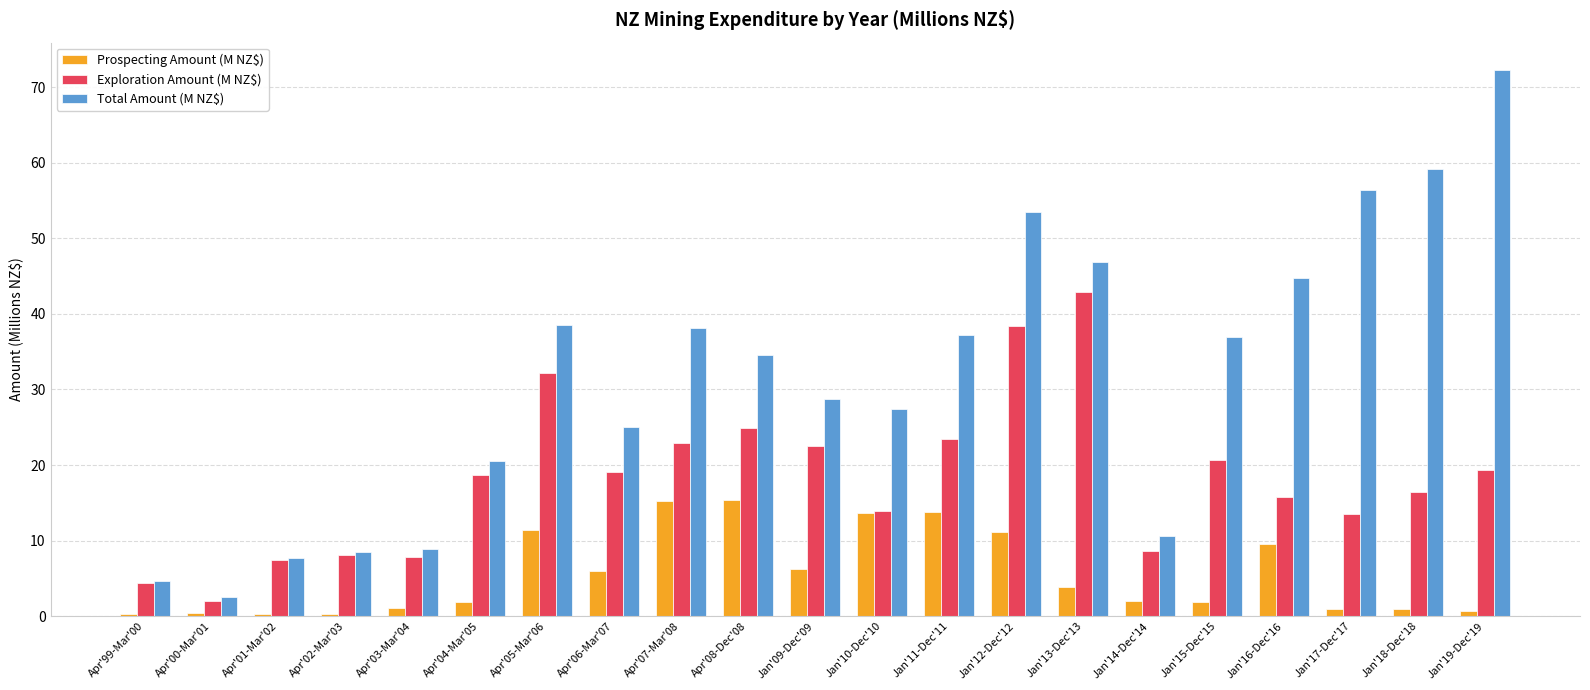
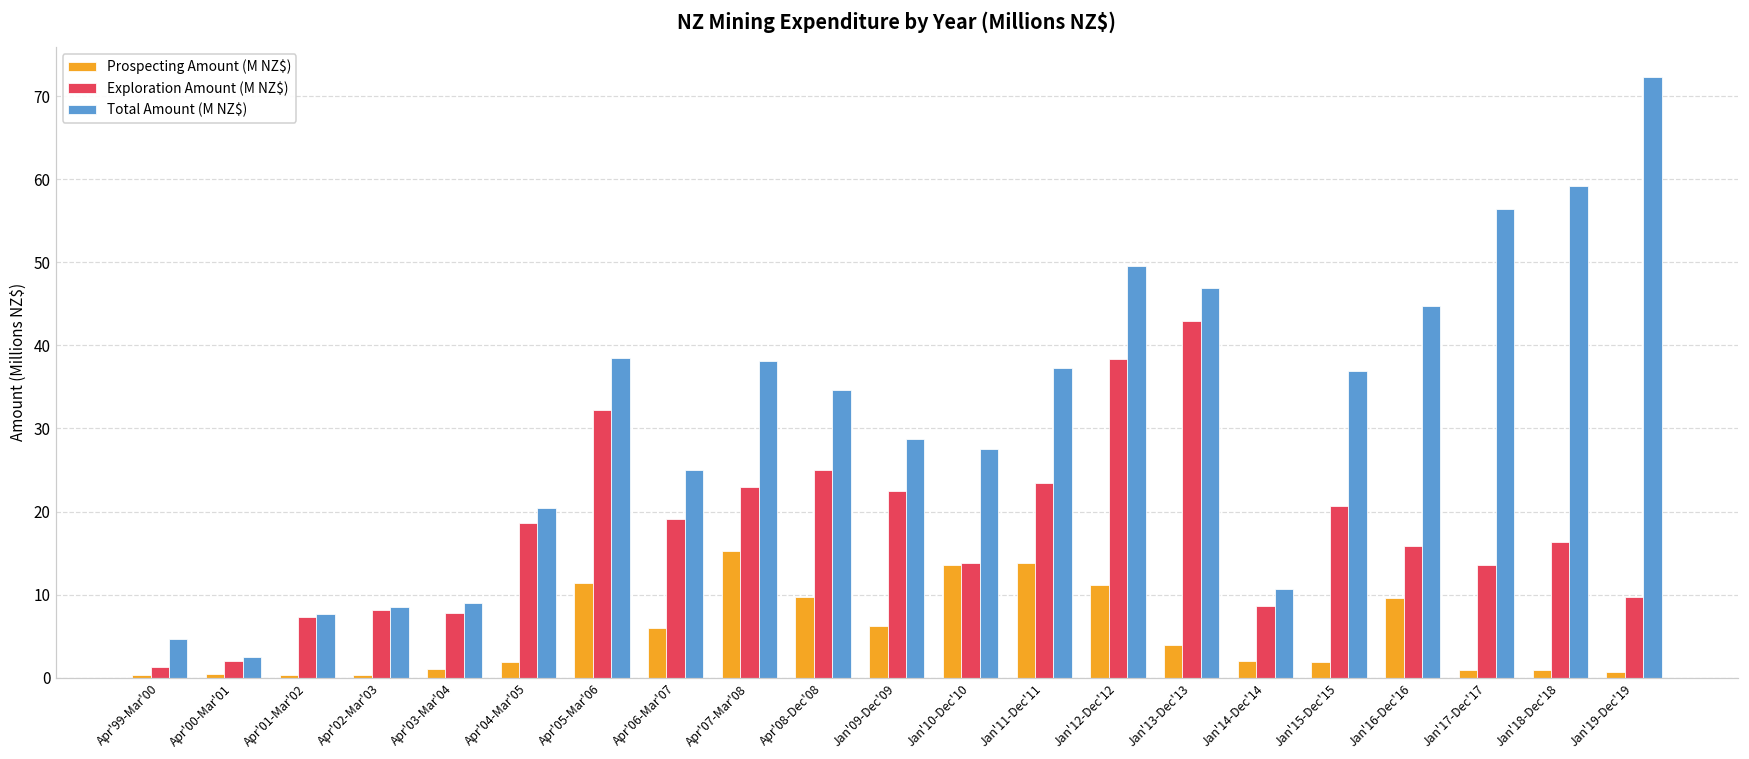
  {
    "Prospecting Amount (M NZ$)": {
      "Apr'00-Mar'01": 0,
      "Apr'02-Mar'03": 0,
      "Apr'03-Mar'04": 1,
      "Apr'04-Mar'05": 2,
      "Apr'05-Mar'06": 11,
      "Apr'06-Mar'07": 6,
      "Apr'07-Mar'08": 15,
-     "Apr'08-Dec'08": 15,
+     "Apr'08-Dec'08": 10,
      "Jan'09-Dec'09": 6,
      "Jan'10-Dec'10": 14,
      "Jan'11-Dec'11": 14,
      "Jan'12-Dec'12": 11,
      "Jan'13-Dec'13": 4,
      "Jan'14-Dec'14": 2,
      "Jan'15-Dec'15": 2,
      "Jan'16-Dec'16": 10,
      "Jan'17-Dec'17": 1,
      "Jan'18-Dec'18": 1,
      "Jan'19-Dec'19": 1
    },
    "Exploration Amount (M NZ$)": {
-     "Apr'99-Mar'00": 4,
+     "Apr'99-Mar'00": 1,
      "Apr'00-Mar'01": 2,
      "Apr'01-Mar'02": 7,
      "Apr'02-Mar'03": 8,
      "Apr'03-Mar'04": 8,
      "Apr'04-Mar'05": 19,
      "Apr'05-Mar'06": 32,
      "Apr'06-Mar'07": 19,
      "Apr'07-Mar'08": 23,
      "Apr'08-Dec'08": 25,
      "Jan'09-Dec'09": 23,
      "Jan'10-Dec'10": 14,
      "Jan'11-Dec'11": 23,
      "Jan'12-Dec'12": 38,
      "Jan'13-Dec'13": 43,
      "Jan'14-Dec'14": 9,
      "Jan'15-Dec'15": 21,
      "Jan'16-Dec'16": 16,
      "Jan'17-Dec'17": 14,
      "Jan'18-Dec'18": 16,
-     "Jan'19-Dec'19": 19
+     "Jan'19-Dec'19": 10
    },
    "Total Amount (M NZ$)": {
      "Apr'99-Mar'00": 5,
      "Apr'00-Mar'01": 2,
      "Apr'01-Mar'02": 8,
      "Apr'02-Mar'03": 8,
      "Apr'03-Mar'04": 9,
      "Apr'04-Mar'05": 20,
      "Apr'05-Mar'06": 39,
      "Apr'06-Mar'07": 25,
      "Apr'07-Mar'08": 38,
      "Apr'08-Dec'08": 35,
      "Jan'09-Dec'09": 29,
      "Jan'10-Dec'10": 27,
      "Jan'11-Dec'11": 37,
-     "Jan'12-Dec'12": 53,
+     "Jan'12-Dec'12": 50,
      "Jan'13-Dec'13": 47,
      "Jan'14-Dec'14": 11,
      "Jan'15-Dec'15": 37,
      "Jan'16-Dec'16": 45,
      "Jan'17-Dec'17": 56,
      "Jan'18-Dec'18": 59,
      "Jan'19-Dec'19": 72
    }
  }
